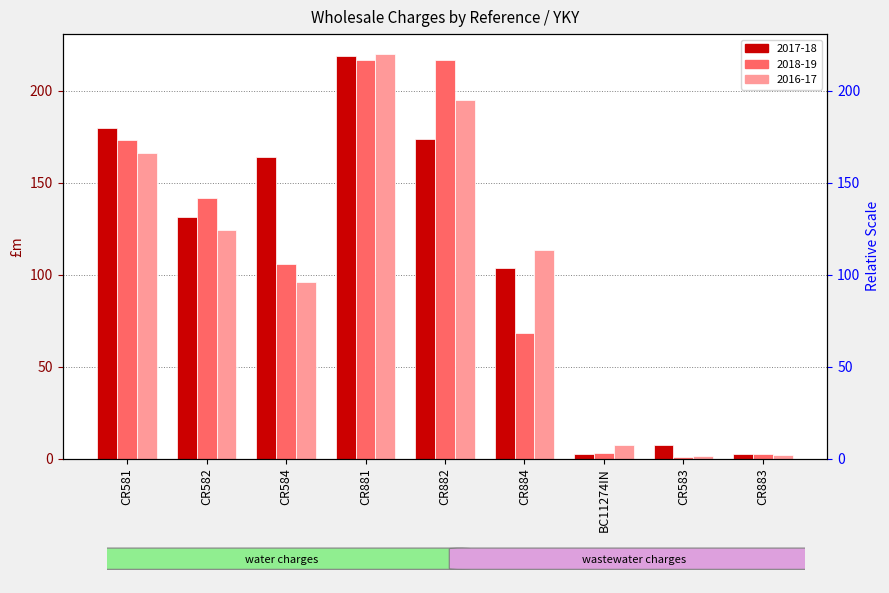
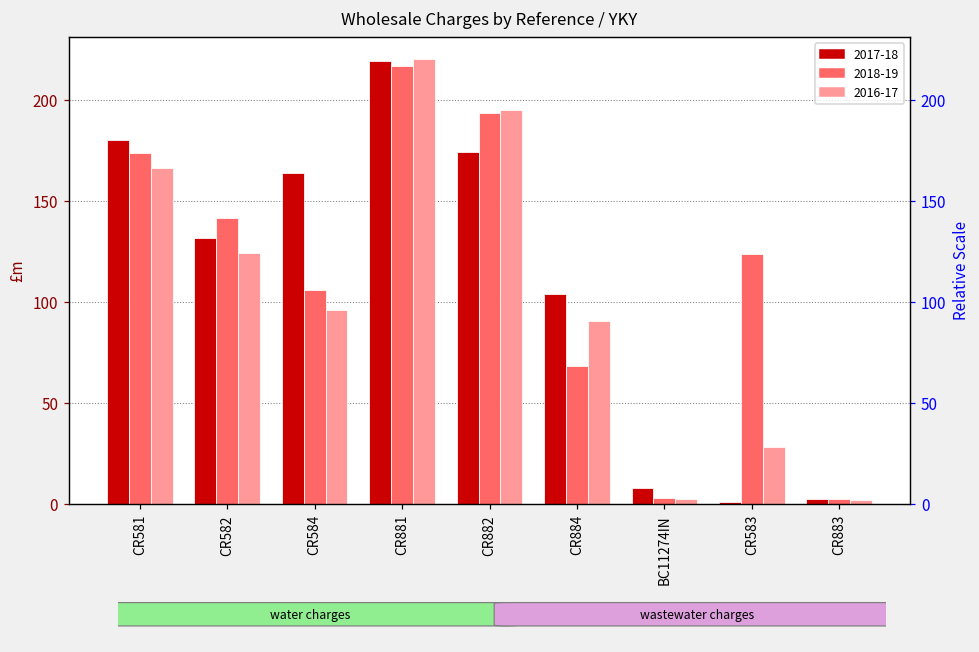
  {
    "2017-18": {
      "CR581": 180,
      "CR582": 132,
      "CR584": 164,
      "CR881": 219,
      "CR882": 174,
      "CR884": 104,
-     "BC11274IN": 3,
-     "CR583": 7,
+     "BC11274IN": 8,
+     "CR583": 1,
      "CR883": 2
    },
    "2018-19": {
      "CR581": 173,
      "CR582": 142,
      "CR584": 106,
      "CR881": 217,
-     "CR882": 217,
+     "CR882": 194,
      "CR884": 68,
      "BC11274IN": 3,
-     "CR583": 1,
+     "CR583": 124,
      "CR883": 2
    },
    "2016-17": {
      "CR581": 166,
      "CR582": 124,
      "CR584": 96,
      "CR881": 220,
      "CR882": 195,
-     "CR884": 113,
-     "BC11274IN": 7,
-     "CR583": 1,
+     "CR884": 91,
+     "BC11274IN": 3,
+     "CR583": 28,
      "CR883": 2
    }
  }
